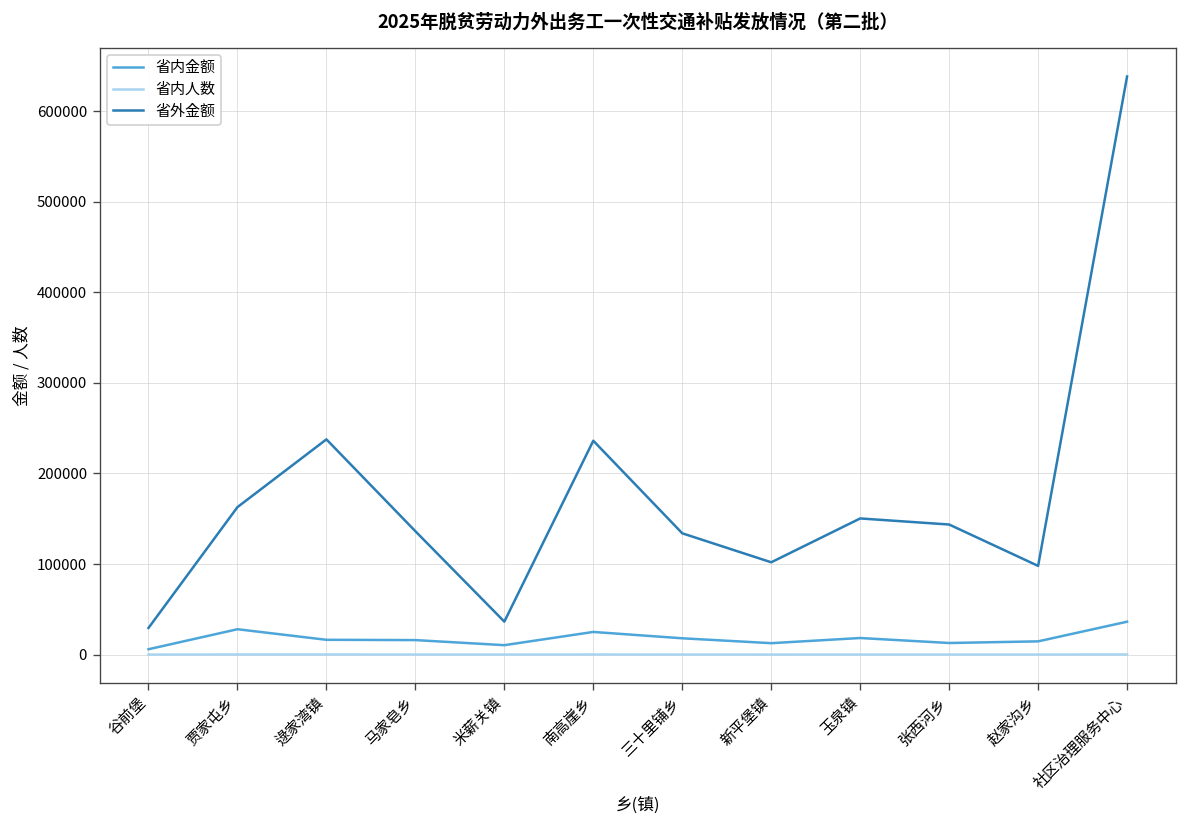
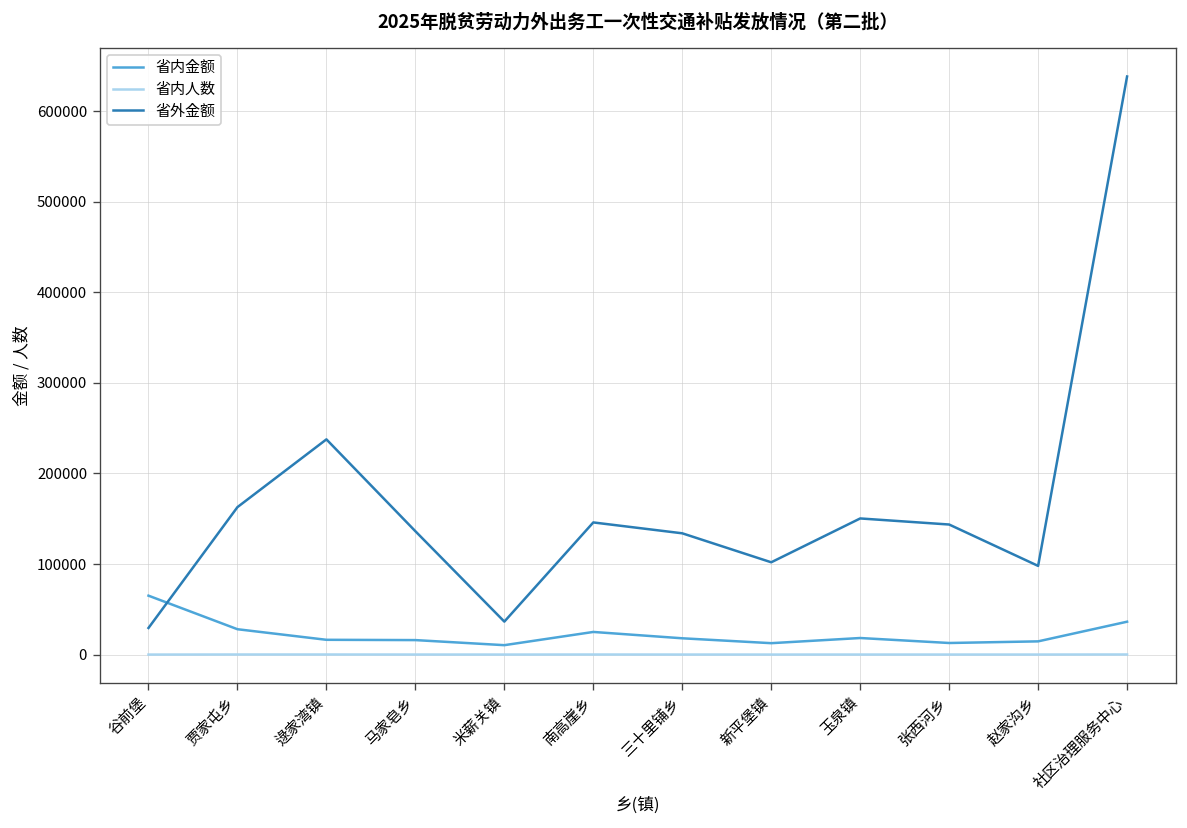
  {
    "省内金额": {
-     "谷前堡": 10000,
+     "谷前堡": 70000,
      "贾家屯乡": 30000,
      "逯家湾镇": 20000,
      "马家皂乡": 20000,
      "米薪关镇": 10000,
      "南高崖乡": 30000,
      "三十里铺乡": 20000,
      "新平堡镇": 10000,
      "玉泉镇": 20000,
      "张西河乡": 10000,
      "赵家沟乡": 10000,
      "社区治理服务中心": 40000
    },
    "省内人数": {
      "谷前堡": 0,
      "贾家屯乡": 0,
      "逯家湾镇": 0,
      "马家皂乡": 0,
      "米薪关镇": 0,
      "南高崖乡": 0,
      "三十里铺乡": 0,
      "新平堡镇": 0,
      "玉泉镇": 0,
      "张西河乡": 0,
      "赵家沟乡": 0,
      "社区治理服务中心": 0
    },
    "省外金额": {
      "谷前堡": 30000,
      "贾家屯乡": 160000,
      "逯家湾镇": 240000,
      "马家皂乡": 140000,
      "米薪关镇": 40000,
-     "南高崖乡": 240000,
+     "南高崖乡": 150000,
      "三十里铺乡": 130000,
      "新平堡镇": 100000,
      "玉泉镇": 150000,
      "张西河乡": 140000,
      "赵家沟乡": 100000,
      "社区治理服务中心": 640000
    }
  }
